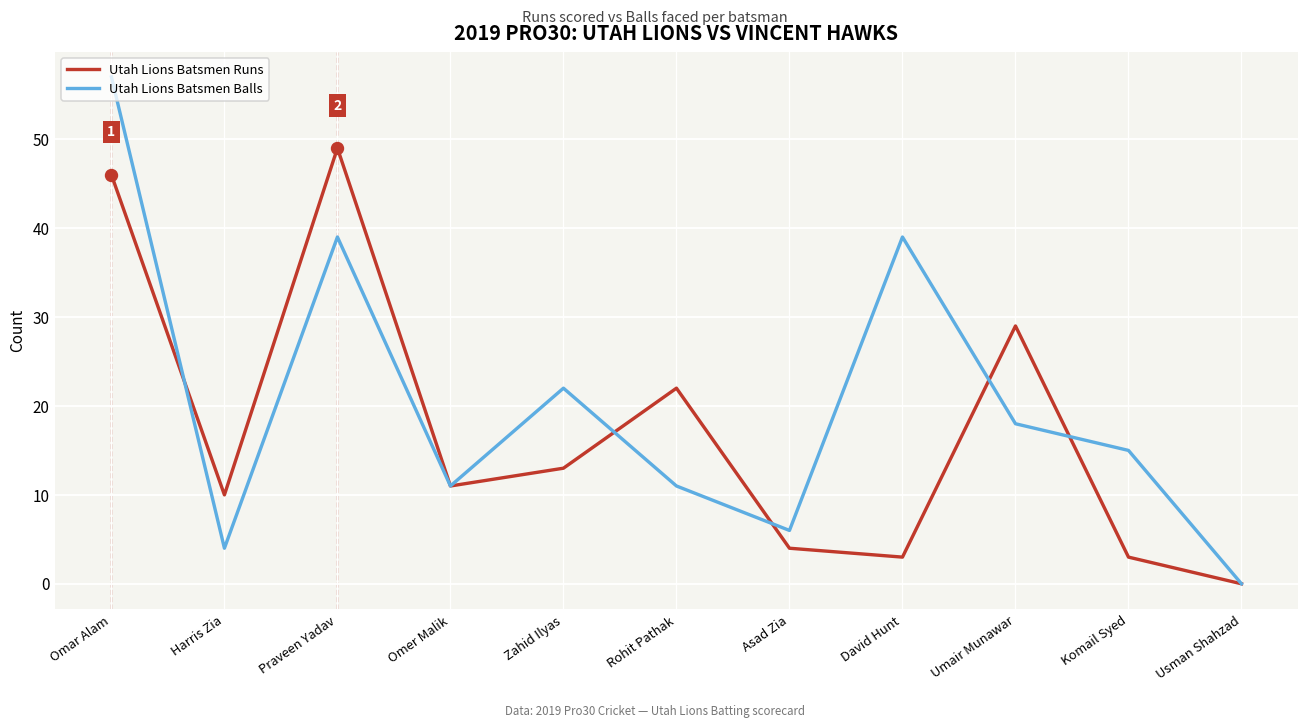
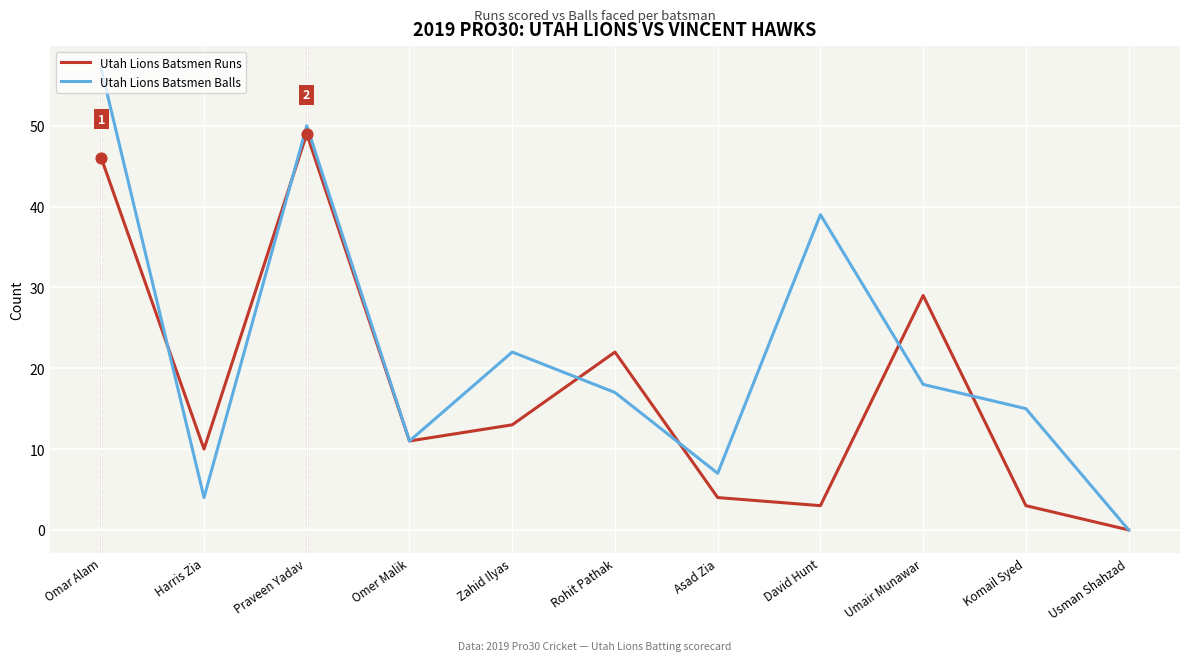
  {
    "Utah Lions Batsmen Balls": {
      "Harris Zia": 4,
-     "Praveen Yadav": 39,
+     "Praveen Yadav": 50,
      "Zahid Ilyas": 22,
-     "Rohit Pathak": 11,
-     "Asad Zia": 6,
+     "Rohit Pathak": 17,
+     "Asad Zia": 7,
      "David Hunt": 39,
      "Umair Munawar": 18,
      "Komail Syed": 15
    }
  }
